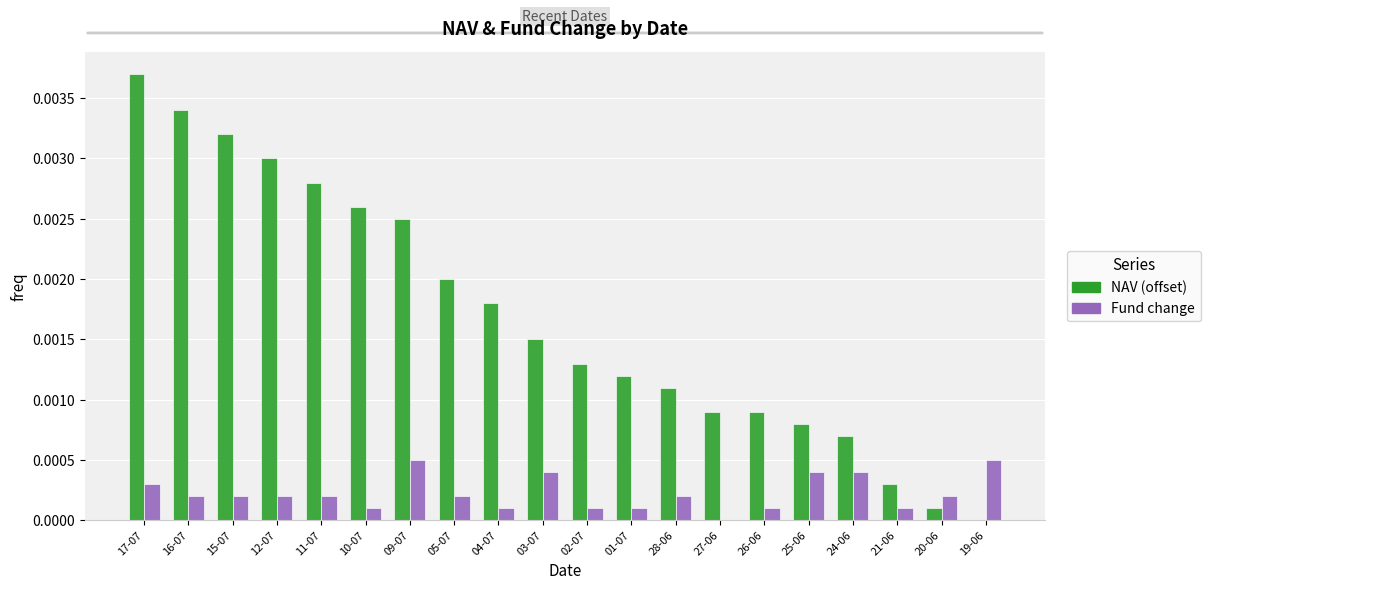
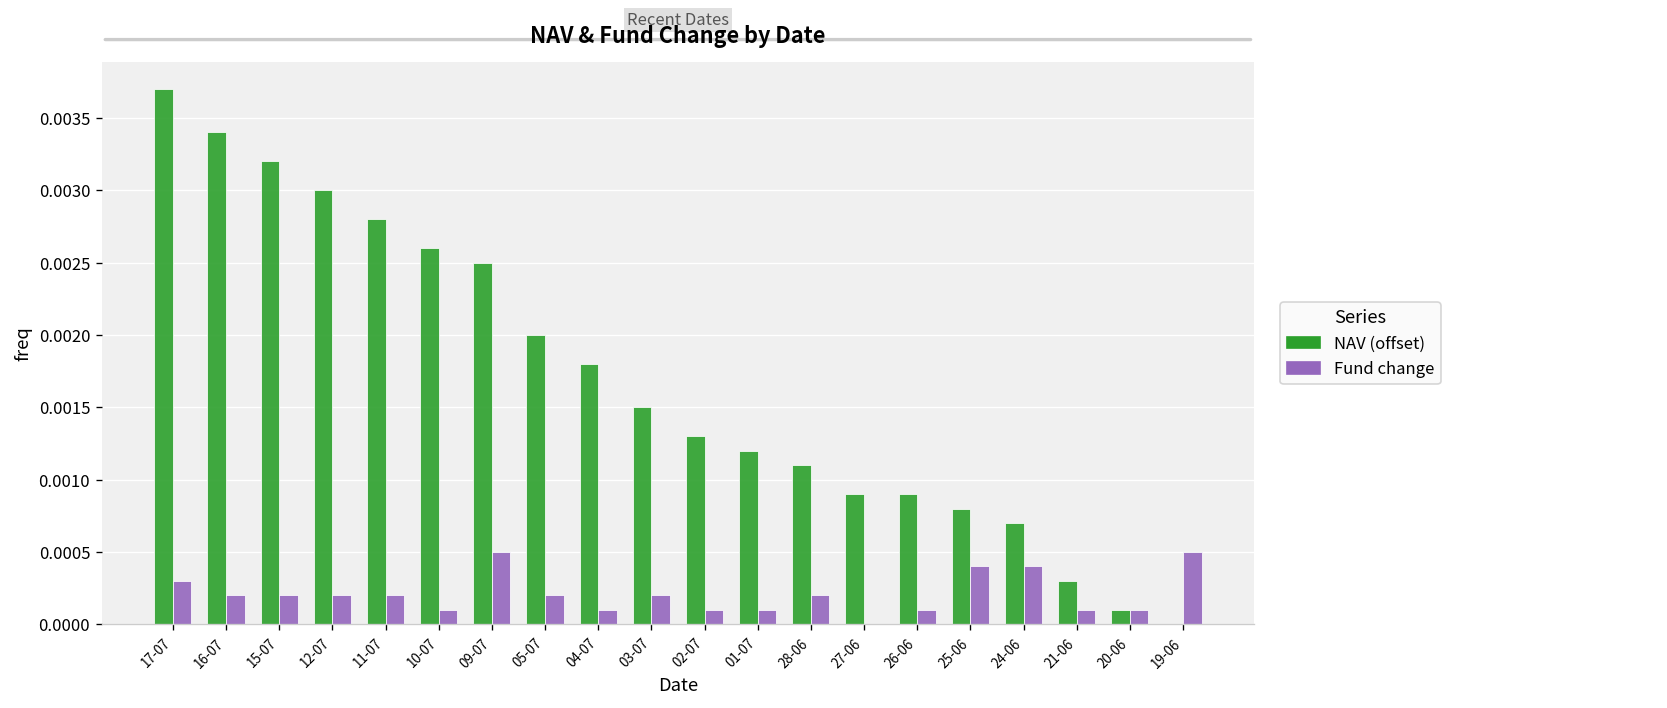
  {
    "Fund change": {
      "17-07": 0.0003,
      "16-07": 0.0002,
      "15-07": 0.0002,
      "12-07": 0.0002,
      "11-07": 0.0002,
      "10-07": 0.0001,
      "09-07": 0.0005,
      "05-07": 0.0002,
      "04-07": 0.0001,
-     "03-07": 0.0004,
+     "03-07": 0.0002,
      "02-07": 0.0001,
      "01-07": 0.0001,
      "28-06": 0.0002,
      "27-06": 0.0000,
      "26-06": 0.0001,
      "25-06": 0.0004,
      "24-06": 0.0004,
      "21-06": 0.0001,
-     "20-06": 0.0002,
+     "20-06": 0.0001,
      "19-06": 0.0005
    }
  }
